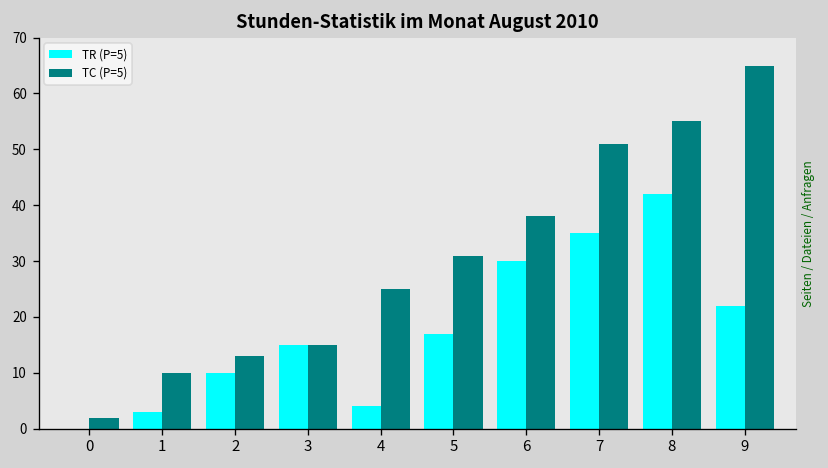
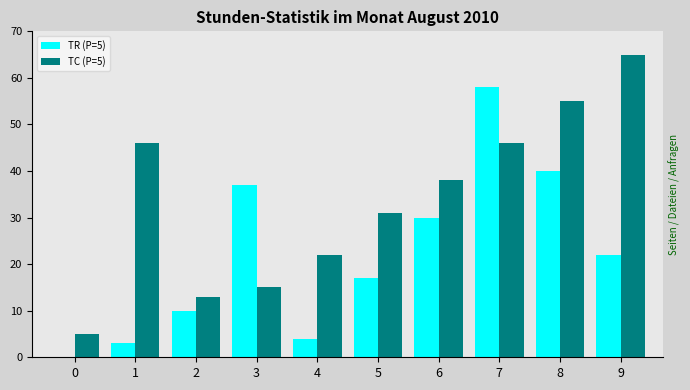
  {
    "TR (P=5)": {
      "0": 0,
      "1": 3,
      "2": 10,
-     "3": 15,
+     "3": 37,
      "4": 4,
      "5": 17,
      "6": 30,
-     "7": 35,
-     "8": 42,
+     "7": 58,
+     "8": 40,
      "9": 22
    },
    "TC (P=5)": {
-     "0": 2,
-     "1": 10,
+     "0": 5,
+     "1": 46,
      "2": 13,
      "3": 15,
-     "4": 25,
+     "4": 22,
      "5": 31,
      "6": 38,
-     "7": 51,
+     "7": 46,
      "8": 55,
      "9": 65
    }
  }
